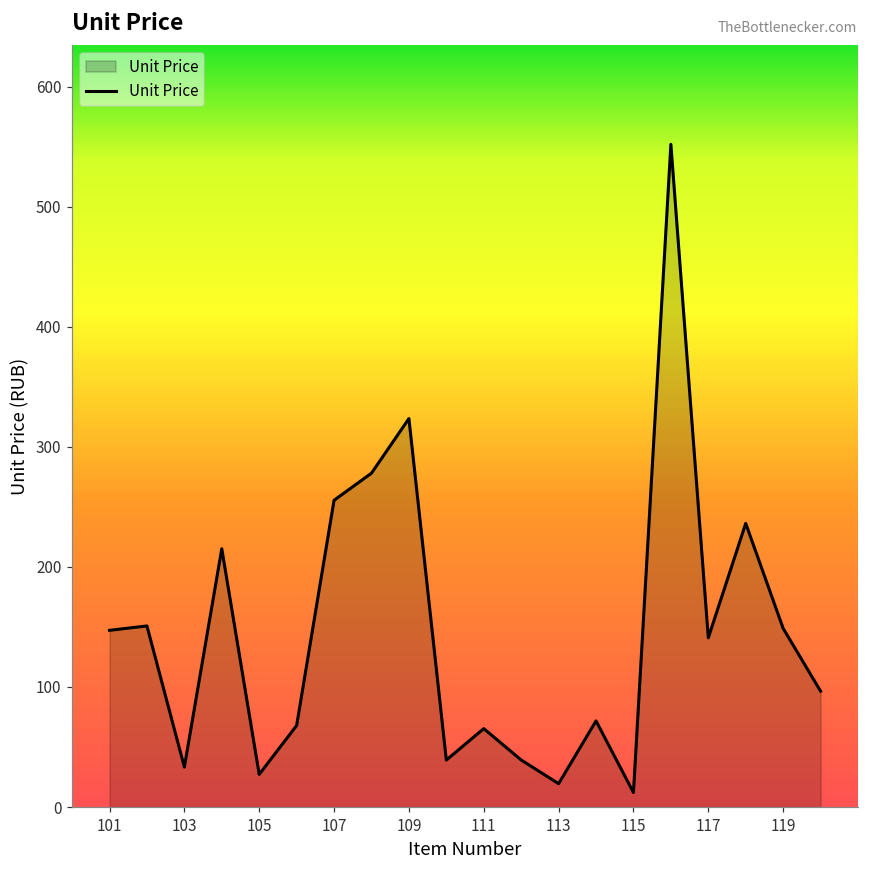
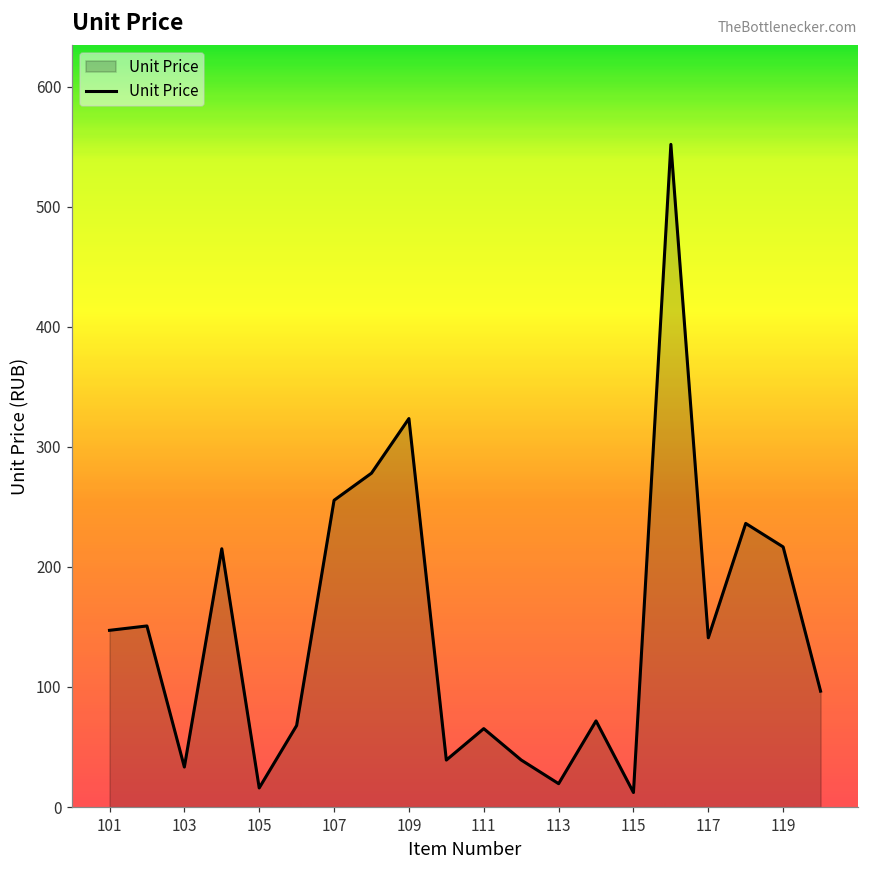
  {
    "101": 147,
    "103": 33,
-   "105": 27,
+   "105": 16,
    "107": 255,
    "109": 324,
    "111": 65,
    "113": 20,
    "115": 12,
    "117": 141,
-   "119": 149
+   "119": 217
  }
